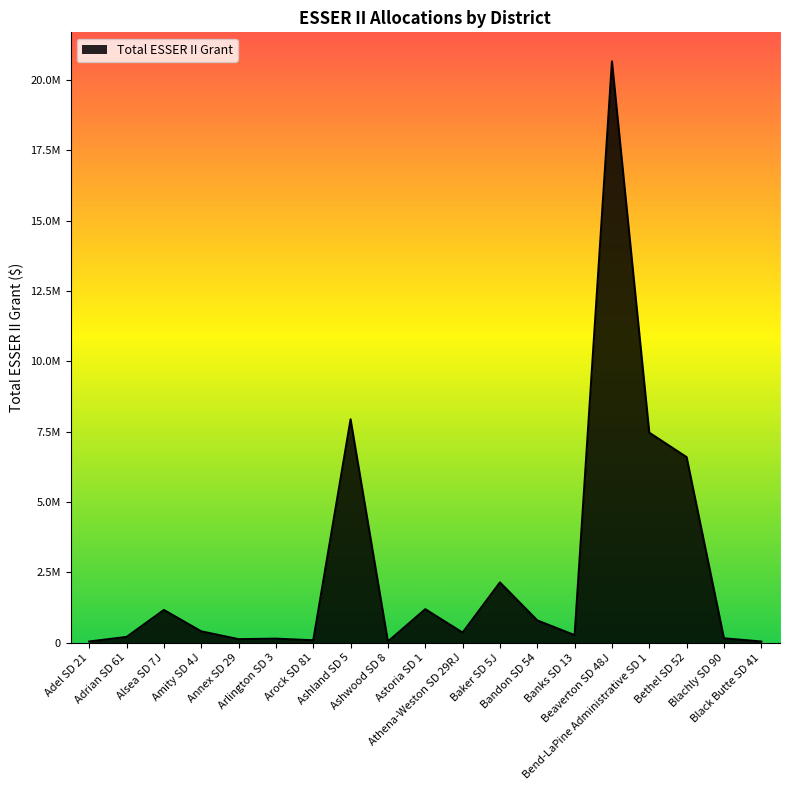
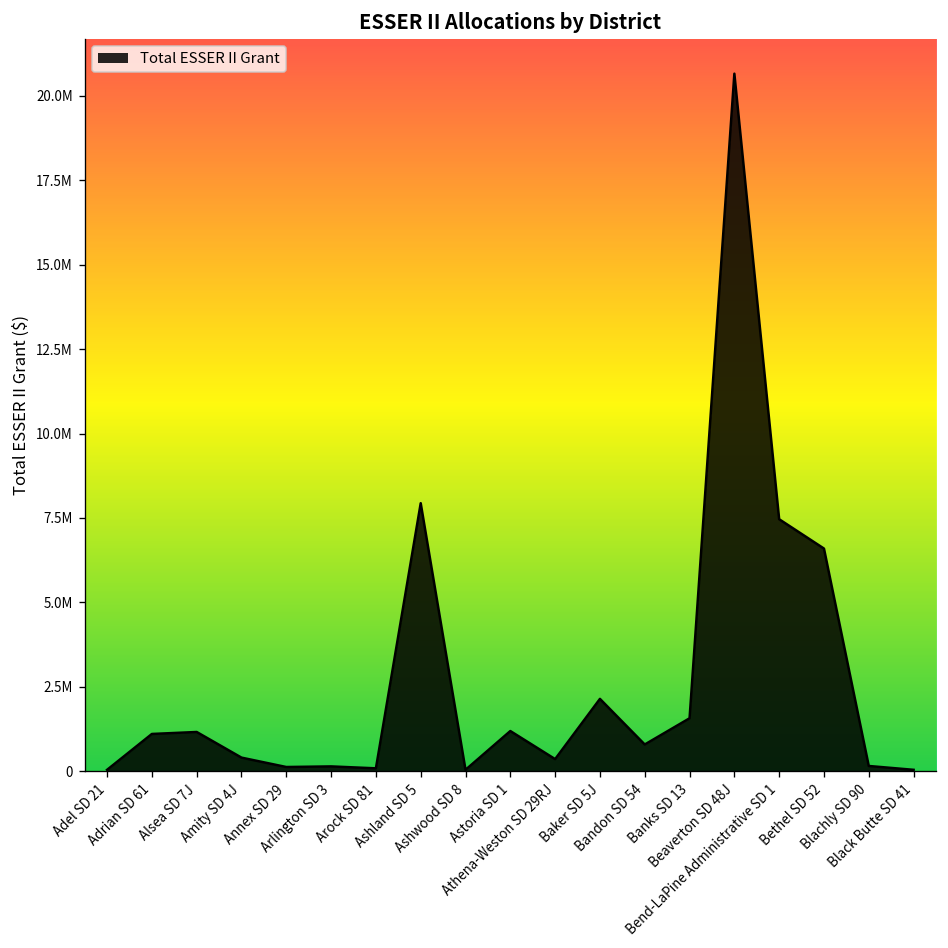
  {
    "Adel SD 21": 0,
-   "Adrian SD 61": 200000,
+   "Adrian SD 61": 1100000,
    "Alsea SD 7J": 1200000,
    "Amity SD 4J": 400000,
    "Annex SD 29": 100000,
    "Arlington SD 3": 100000,
    "Arock SD 81": 100000,
    "Ashland SD 5": 7900000,
    "Ashwood SD 8": 0,
    "Astoria SD 1": 1200000,
    "Athena-Weston SD 29RJ": 400000,
    "Baker SD 5J": 2100000,
    "Bandon SD 54": 800000,
-   "Banks SD 13": 300000,
+   "Banks SD 13": 1600000,
    "Beaverton SD 48J": 20700000,
    "Bend-LaPine Administrative SD 1": 7500000,
    "Bethel SD 52": 6600000,
    "Blachly SD 90": 200000,
    "Black Butte SD 41": 0
  }
